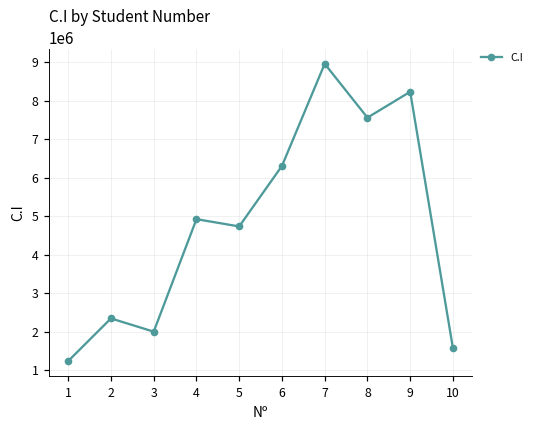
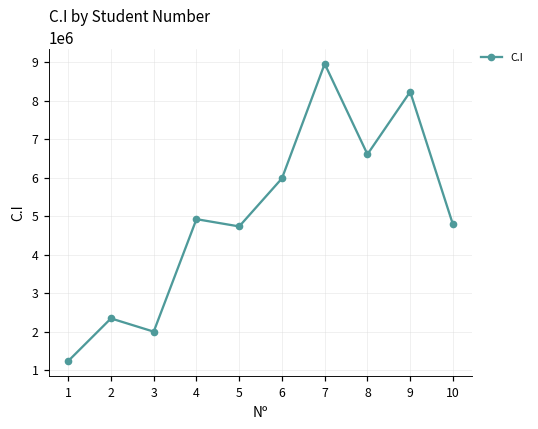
  {
    "1": 1200000,
    "2": 2300000,
    "3": 2000000,
    "4": 4900000,
    "5": 4700000,
-   "6": 6300000,
+   "6": 6000000,
    "7": 9000000,
-   "8": 7600000,
+   "8": 6600000,
    "9": 8200000,
-   "10": 1600000
+   "10": 4800000
  }
